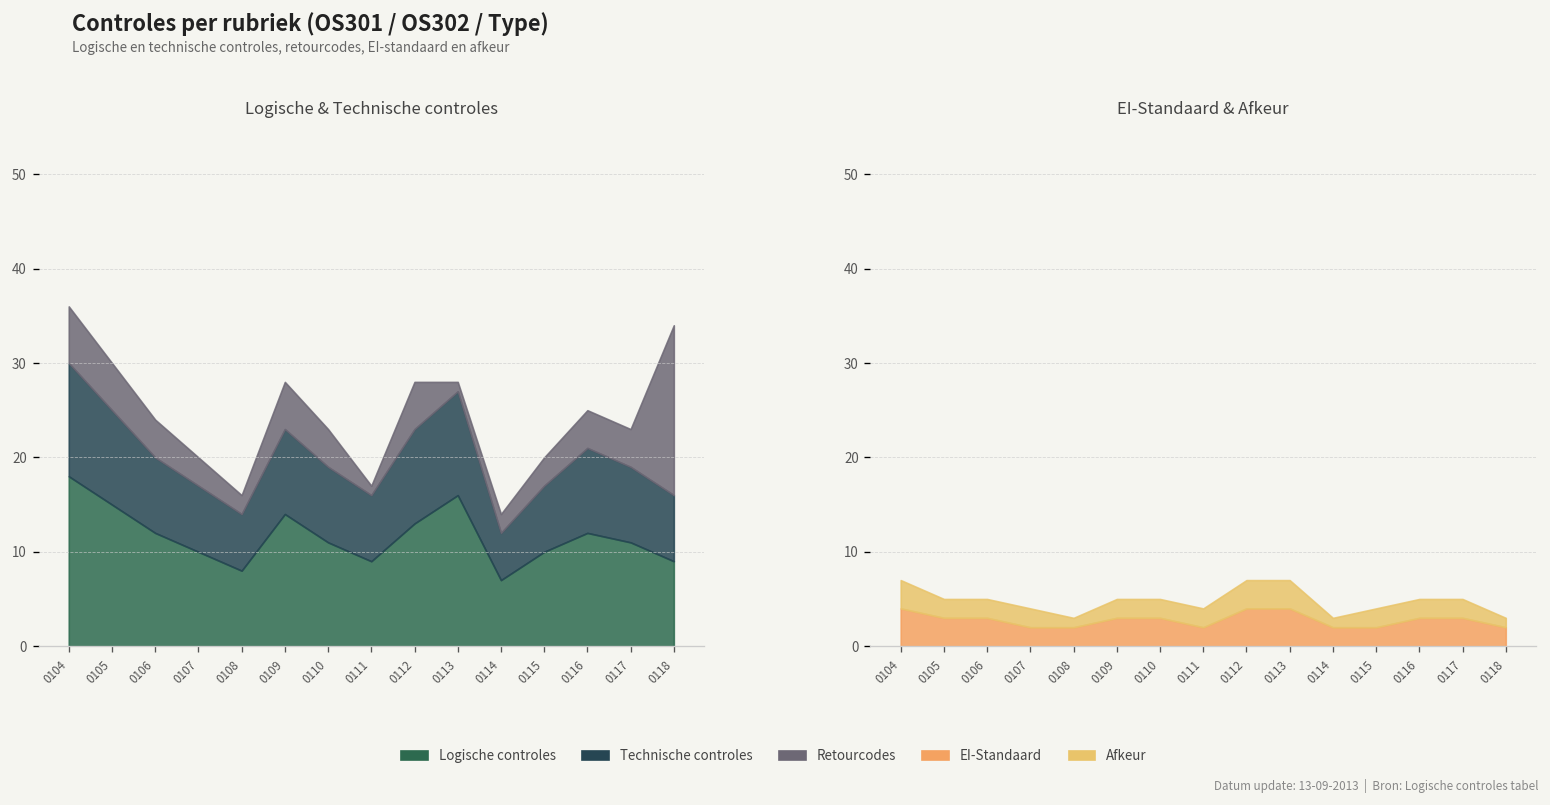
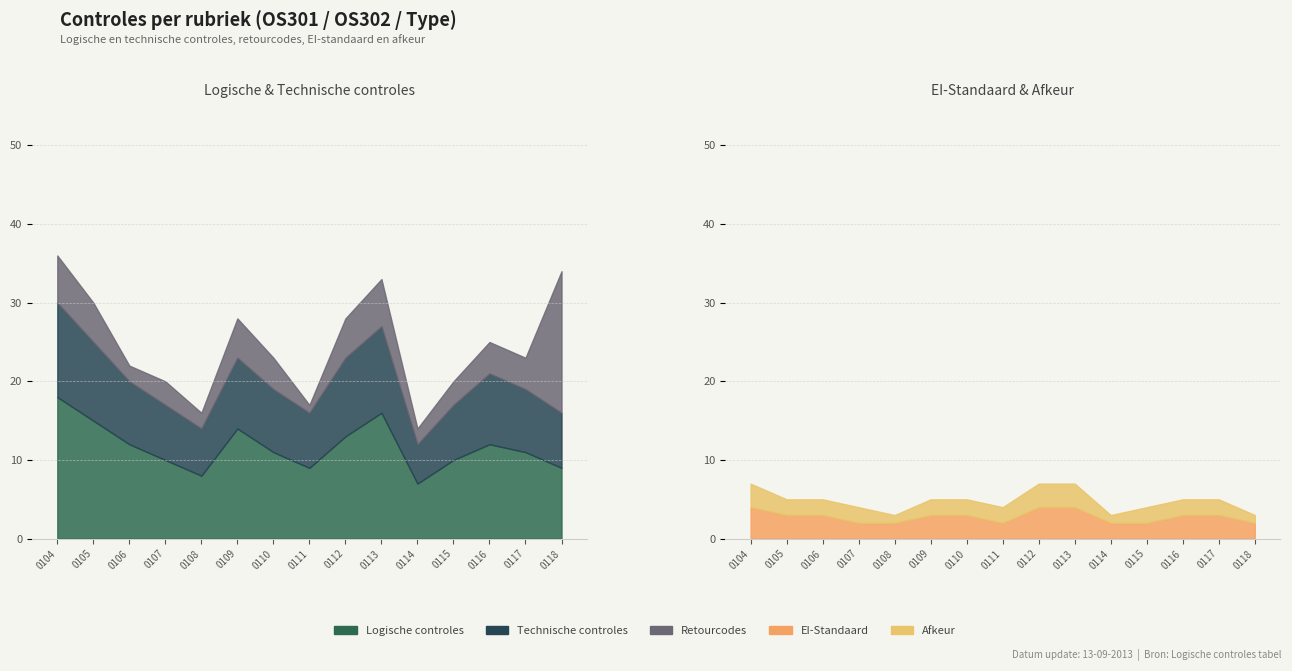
  {
    "Logische & Technische controles": {
      "Retourcodes": {
        "0104": 6,
        "0105": 5,
-       "0106": 4,
+       "0106": 2,
        "0107": 3,
        "0108": 2,
        "0109": 5,
        "0110": 4,
        "0111": 1,
        "0112": 5,
-       "0113": 1,
+       "0113": 6,
        "0114": 2,
        "0115": 3,
        "0116": 4,
        "0117": 4,
        "0118": 18
      }
    }
  }
